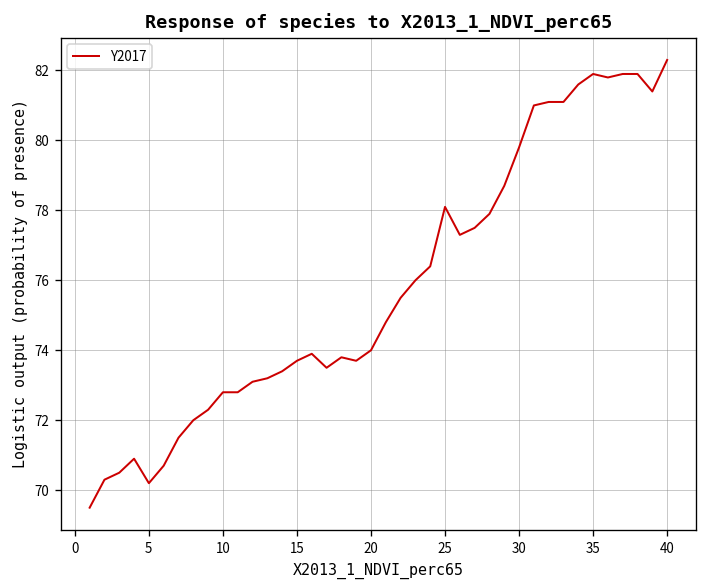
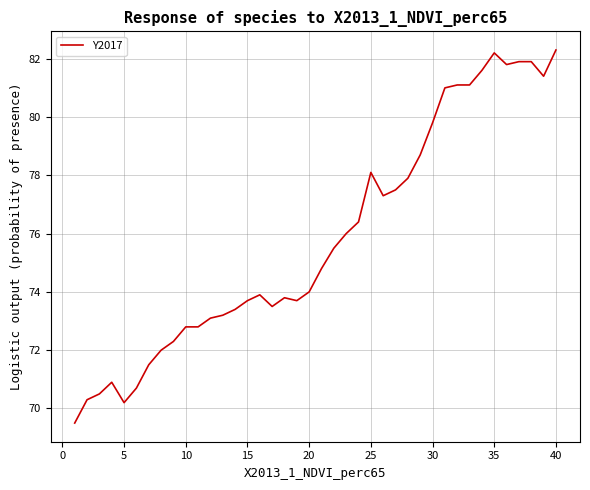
  {
    "5": 70.2,
    "10": 72.8,
    "15": 73.7,
    "20": 74.0,
    "25": 78.1,
    "30": 79.8,
-   "35": 81.9,
+   "35": 82.2,
    "40": 82.3
  }
